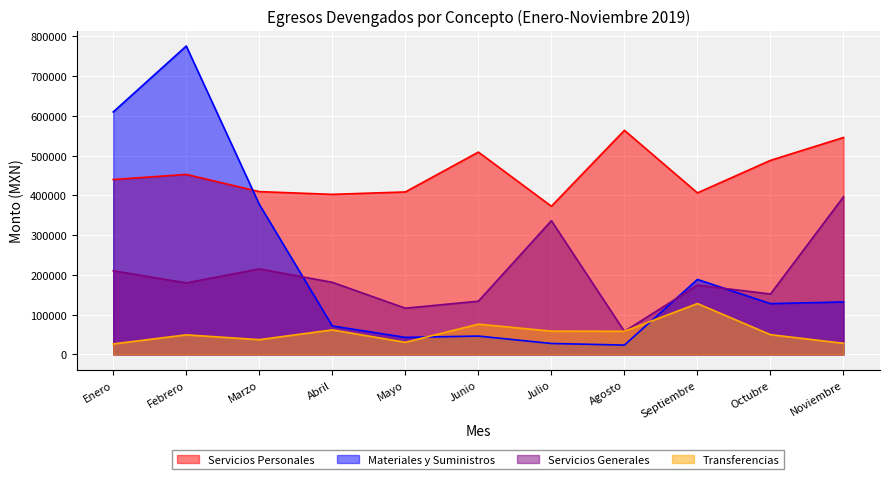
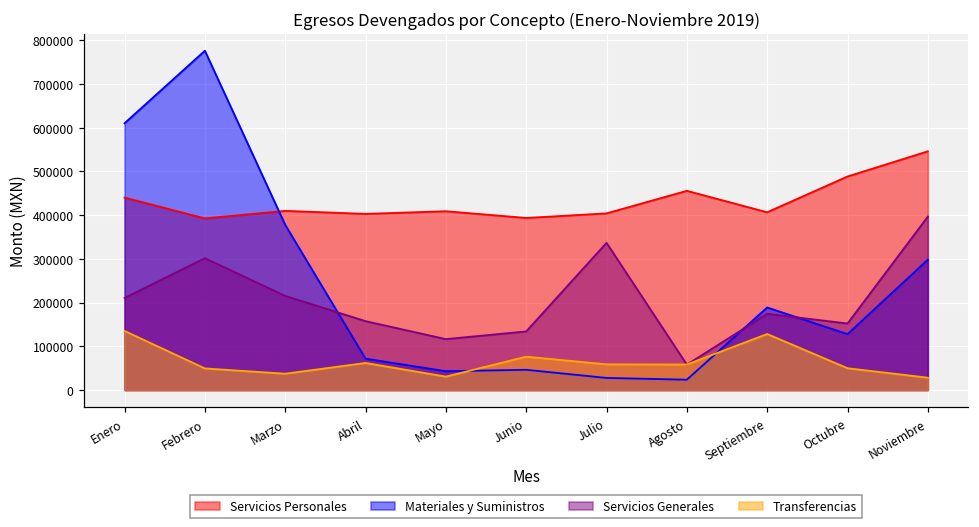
  {
    "Servicios Personales": {
      "Enero": 440000,
-     "Febrero": 450000,
+     "Febrero": 390000,
      "Marzo": 410000,
      "Abril": 400000,
      "Mayo": 410000,
-     "Junio": 510000,
-     "Julio": 370000,
-     "Agosto": 560000,
+     "Junio": 390000,
+     "Julio": 400000,
+     "Agosto": 460000,
      "Septiembre": 410000,
      "Octubre": 490000,
      "Noviembre": 550000
    },
    "Materiales y Suministros": {
      "Enero": 610000,
      "Febrero": 780000,
      "Marzo": 380000,
      "Abril": 70000,
      "Mayo": 40000,
      "Junio": 50000,
      "Julio": 30000,
      "Agosto": 20000,
      "Septiembre": 190000,
      "Octubre": 130000,
-     "Noviembre": 130000
+     "Noviembre": 300000
    },
    "Servicios Generales": {
      "Enero": 210000,
-     "Febrero": 180000,
+     "Febrero": 300000,
      "Marzo": 220000,
-     "Abril": 180000,
+     "Abril": 160000,
      "Mayo": 120000,
      "Junio": 130000,
      "Julio": 340000,
      "Septiembre": 170000,
      "Octubre": 150000,
      "Noviembre": 400000
    },
    "Transferencias": {
-     "Enero": 30000,
+     "Enero": 140000,
      "Febrero": 50000,
      "Marzo": 40000,
      "Abril": 60000,
      "Mayo": 30000,
      "Junio": 80000,
      "Julio": 60000,
      "Septiembre": 130000,
      "Octubre": 50000,
      "Noviembre": 30000
    }
  }
